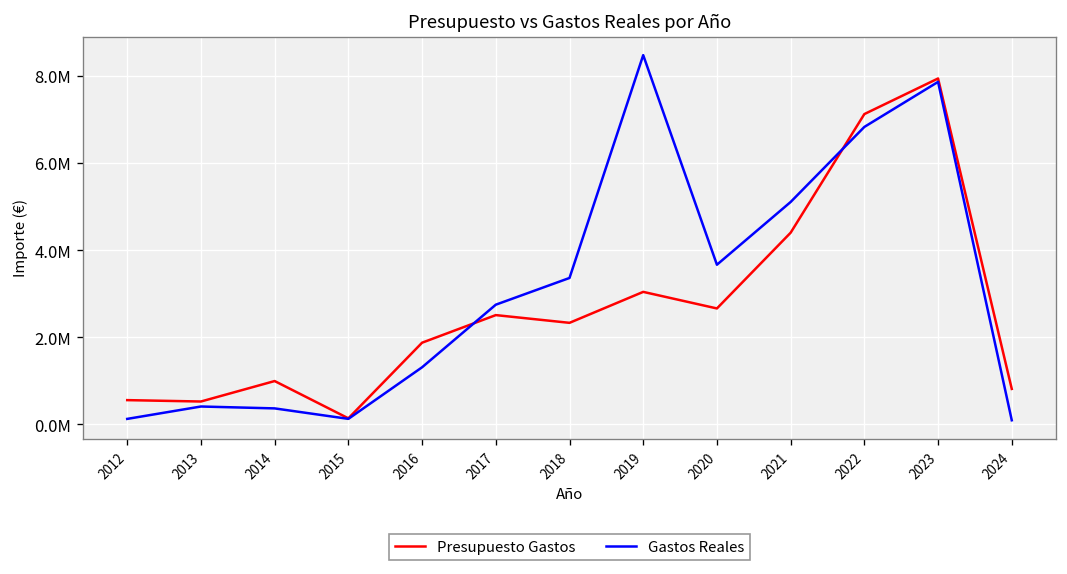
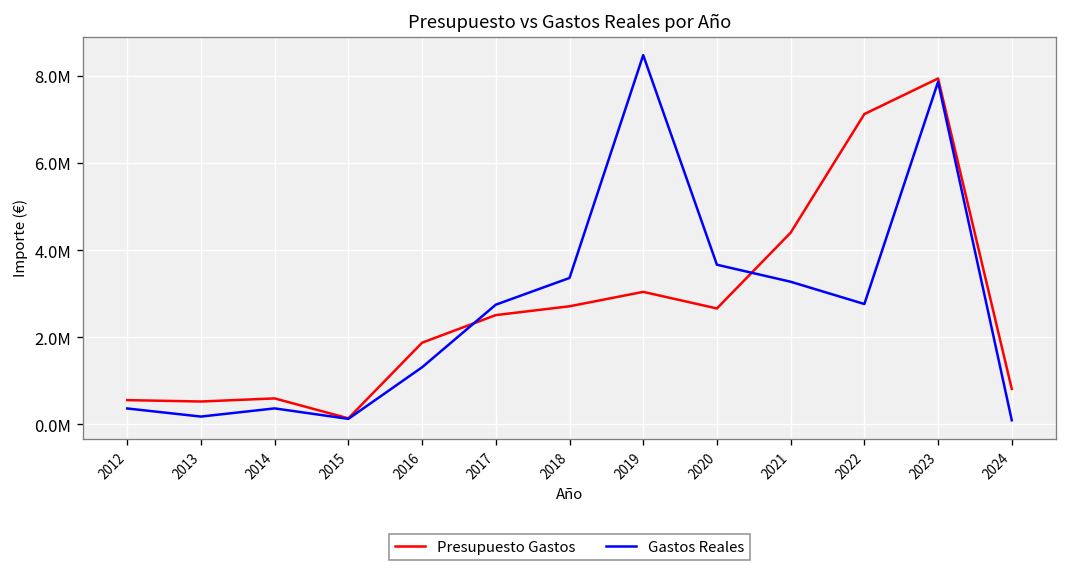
  {
    "Presupuesto Gastos": {
      "2012": 600000,
      "2013": 500000,
-     "2014": 1000000,
+     "2014": 600000,
      "2016": 1900000,
      "2017": 2500000,
-     "2018": 2300000,
+     "2018": 2700000,
      "2019": 3000000,
      "2020": 2700000,
      "2021": 4400000,
      "2022": 7100000,
      "2023": 7900000,
      "2024": 800000
    },
    "Gastos Reales": {
-     "2012": 100000,
-     "2013": 400000,
+     "2012": 400000,
+     "2013": 200000,
      "2014": 400000,
      "2016": 1300000,
      "2017": 2800000,
      "2018": 3400000,
      "2019": 8500000,
      "2020": 3700000,
-     "2021": 5100000,
-     "2022": 6800000,
+     "2021": 3300000,
+     "2022": 2800000,
      "2023": 7900000,
      "2024": 100000
    }
  }
